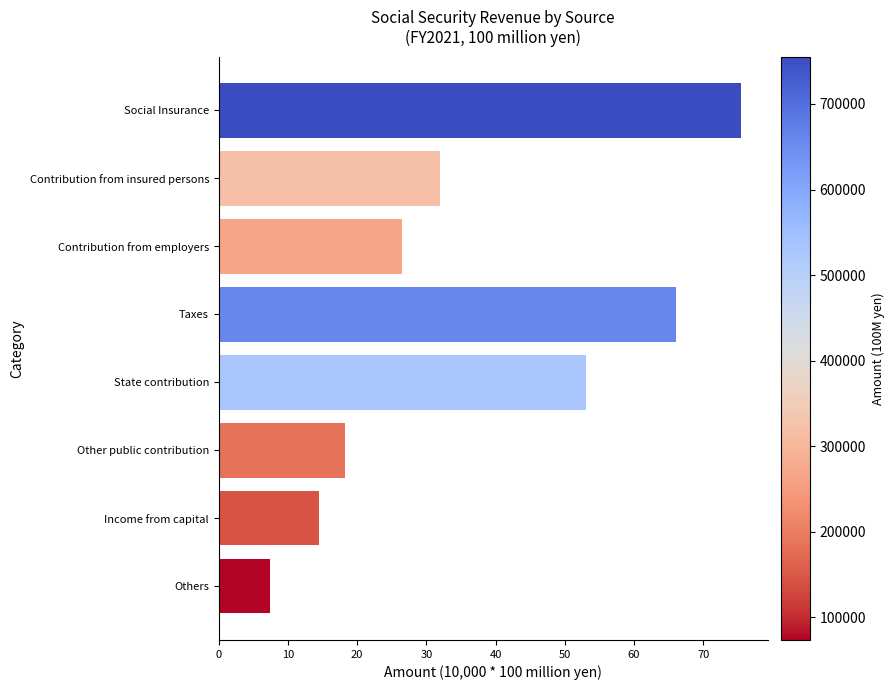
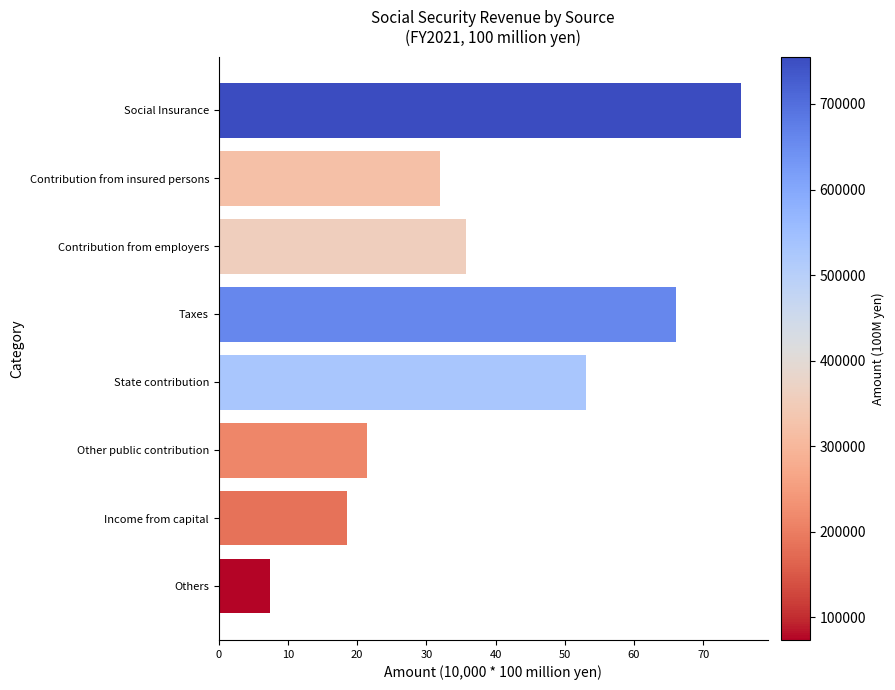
  {
    "Social Insurance": 76,
    "Contribution from insured persons": 32,
-   "Contribution from employers": 26,
+   "Contribution from employers": 36,
    "Taxes": 66,
    "State contribution": 53,
-   "Other public contribution": 18,
-   "Income from capital": 14,
+   "Other public contribution": 21,
+   "Income from capital": 19,
    "Others": 7
  }
